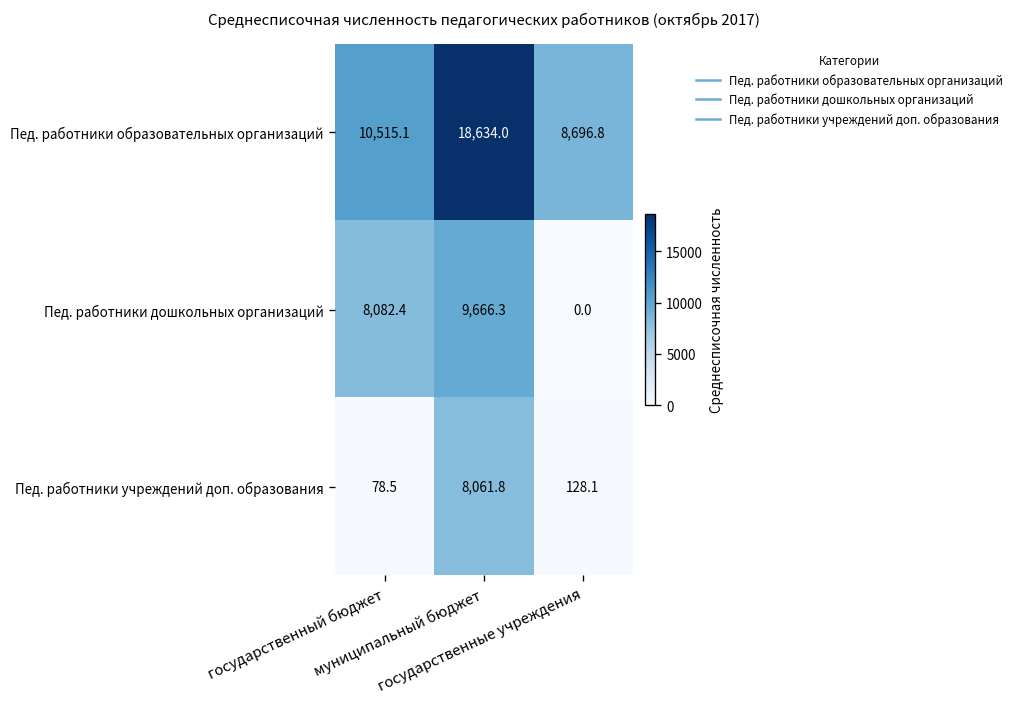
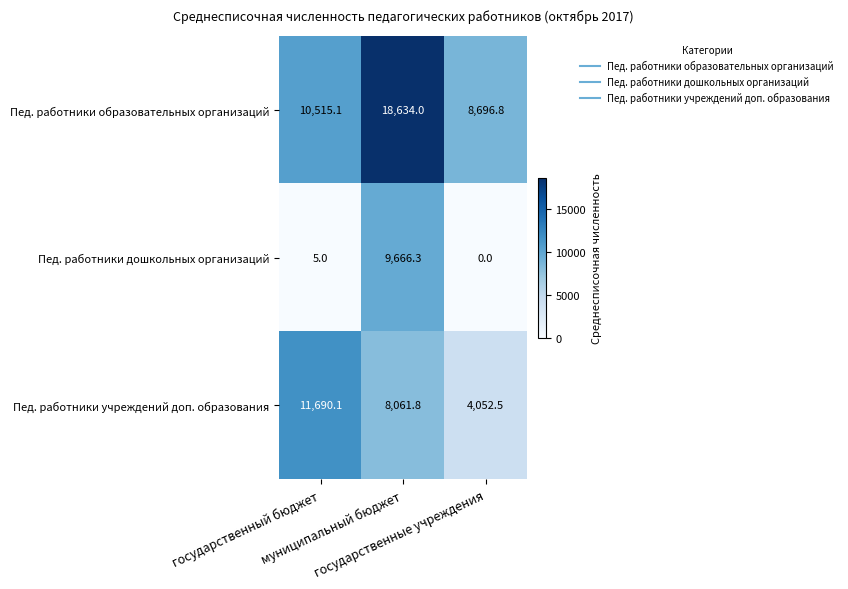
  {
    "Пед. работники образовательных организаций": {
      "государственный бюджет": "10,515.1",
      "муниципальный бюджет": "18,634.0",
      "государственные учреждения": "8,696.8"
    },
    "Пед. работники дошкольных организаций": {
-     "государственный бюджет": "8,082.4",
+     "государственный бюджет": "5.0",
      "муниципальный бюджет": "9,666.3",
      "государственные учреждения": "0.0"
    },
    "Пед. работники учреждений доп. образования": {
-     "государственный бюджет": "78.5",
+     "государственный бюджет": "11,690.1",
      "муниципальный бюджет": "8,061.8",
-     "государственные учреждения": "128.1"
+     "государственные учреждения": "4,052.5"
    }
  }
